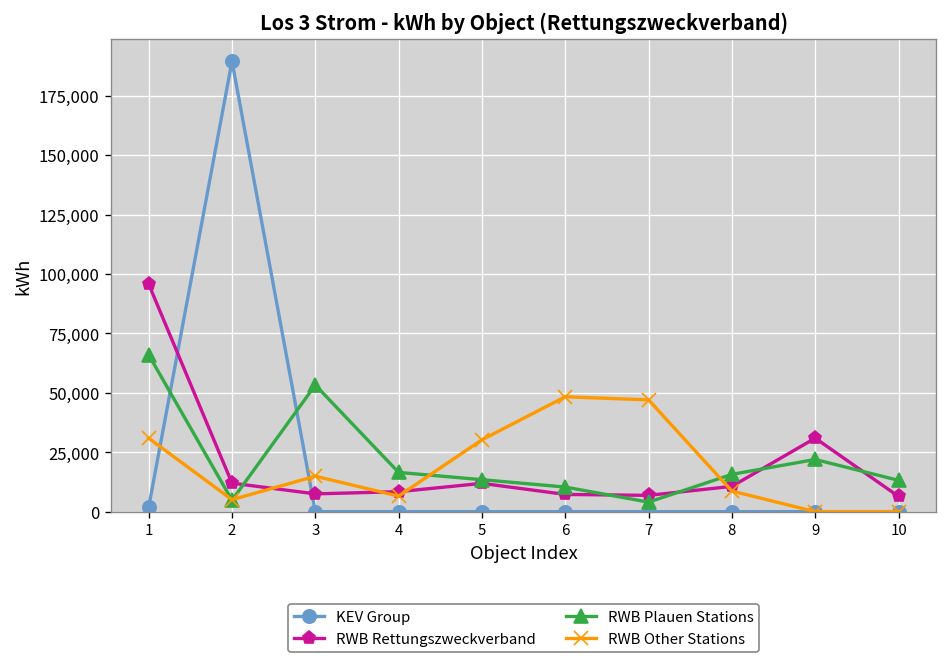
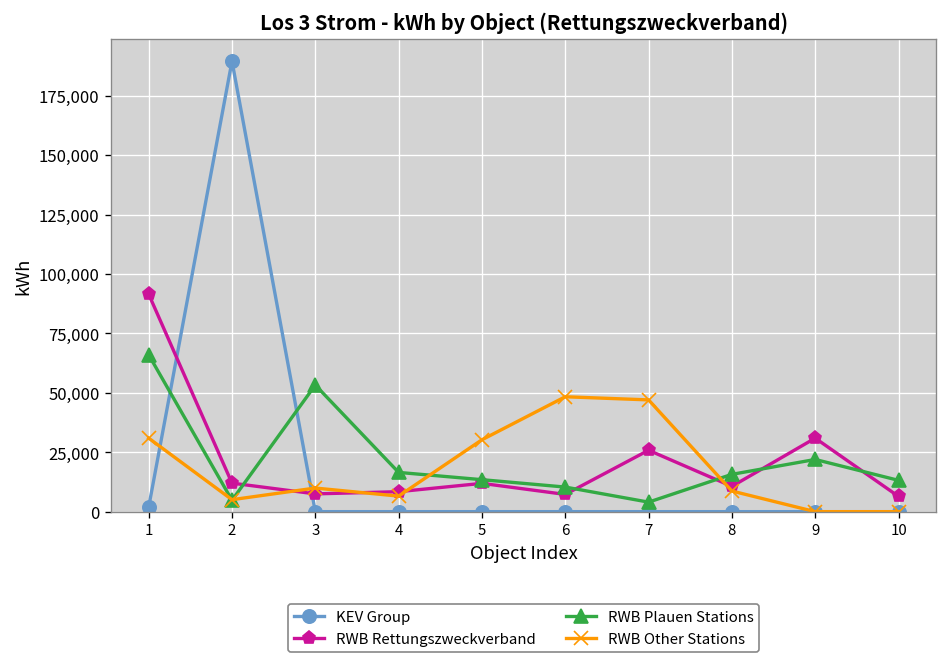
  {
    "KEV Group": {
      "1": "2,000",
      "2": "189,000",
      "3": "0",
      "4": "0",
      "5": "0",
      "6": "0",
      "7": "0",
      "8": "0"
    },
    "RWB Rettungszweckverband": {
-     "1": "96,000",
+     "1": "91,000",
      "2": "12,000",
      "3": "7,000",
      "4": "8,000",
      "5": "12,000",
      "6": "7,000",
-     "7": "7,000",
+     "7": "26,000",
      "8": "11,000",
      "9": "31,000",
      "10": "6,000"
    },
    "RWB Plauen Stations": {
      "1": "66,000",
      "3": "53,000",
      "4": "17,000",
      "5": "13,000",
      "6": "10,000",
      "7": "4,000",
      "8": "16,000",
      "9": "22,000",
      "10": "13,000"
    },
    "RWB Other Stations": {
      "1": "31,000",
-     "3": "15,000",
+     "3": "10,000",
      "4": "7,000",
      "5": "30,000",
      "6": "48,000",
      "7": "47,000",
      "8": "9,000"
    }
  }
